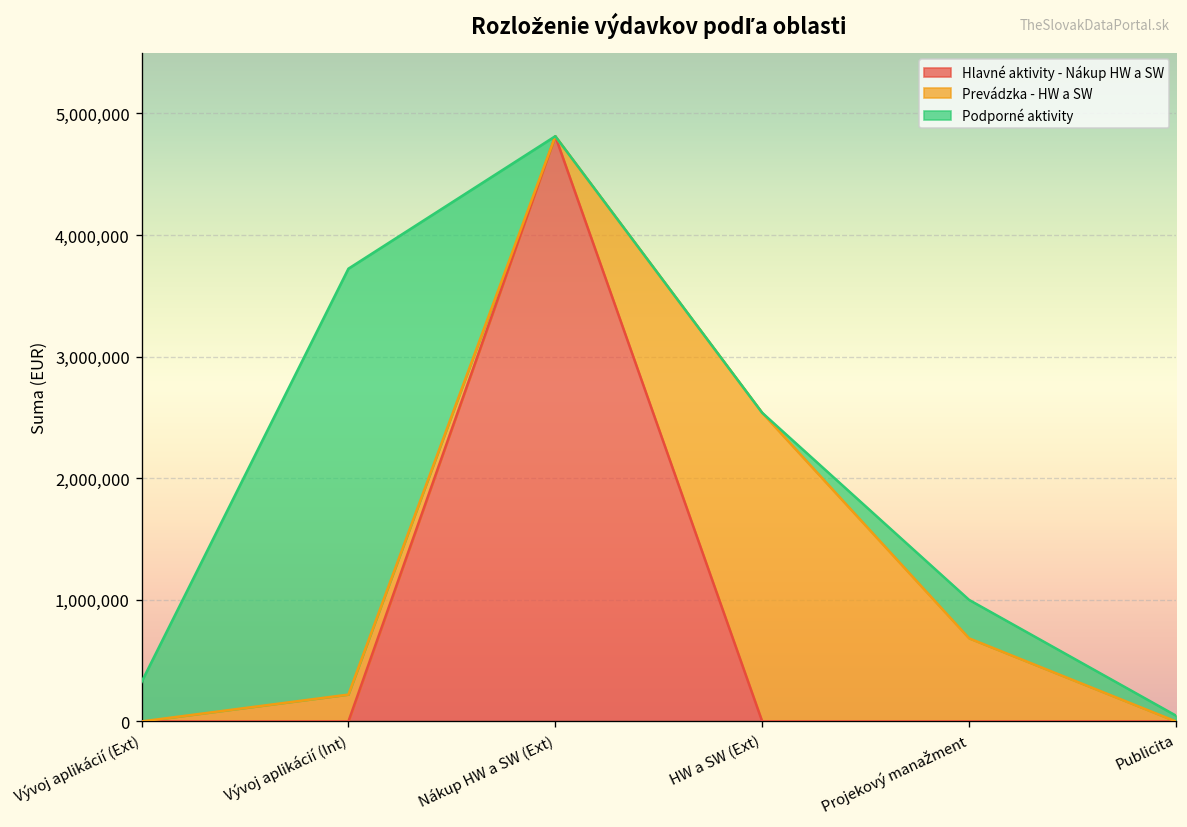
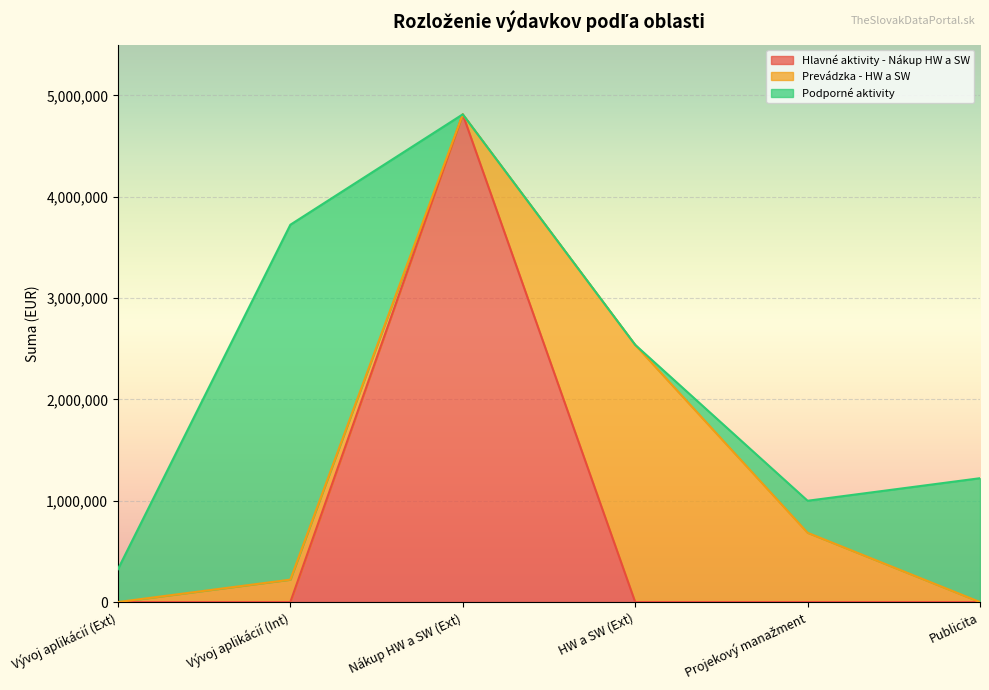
  {
    "Hlavné aktivity - Nákup HW a SW": {
      "Vývoj aplikácií (Int)": "0",
      "HW a SW (Ext)": "0",
      "Projekový manažment": "0"
    },
    "Prevádzka - HW a SW": {
      "Vývoj aplikácií (Int)": "220,000",
      "Projekový manažment": "680,000"
    },
    "Podporné aktivity": {
      "Vývoj aplikácií (Ext)": "320,000",
      "Vývoj aplikácií (Int)": "3,500,000",
      "Projekový manažment": "320,000",
-     "Publicita": "50,000"
+     "Publicita": "1,220,000"
    }
  }
